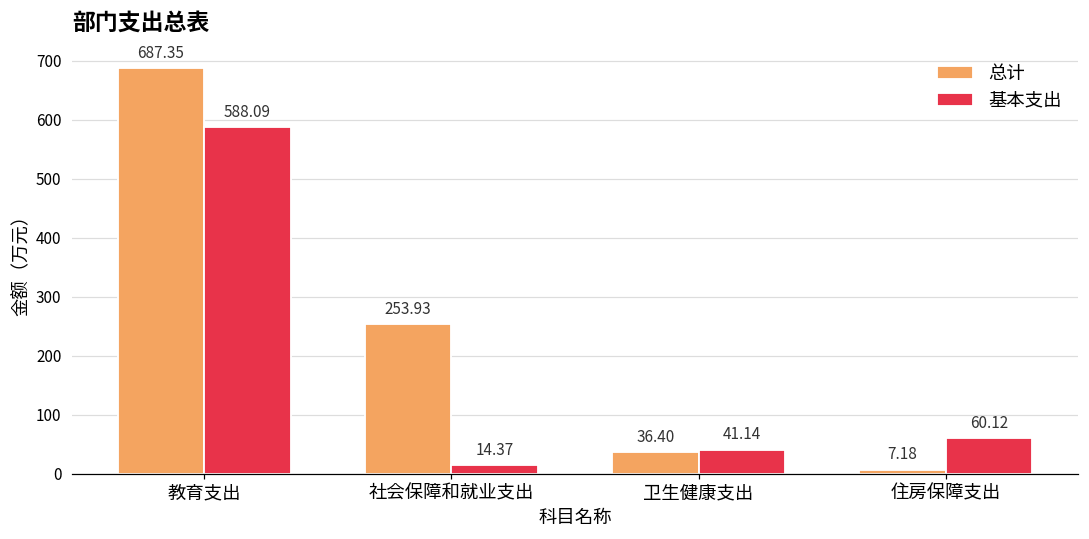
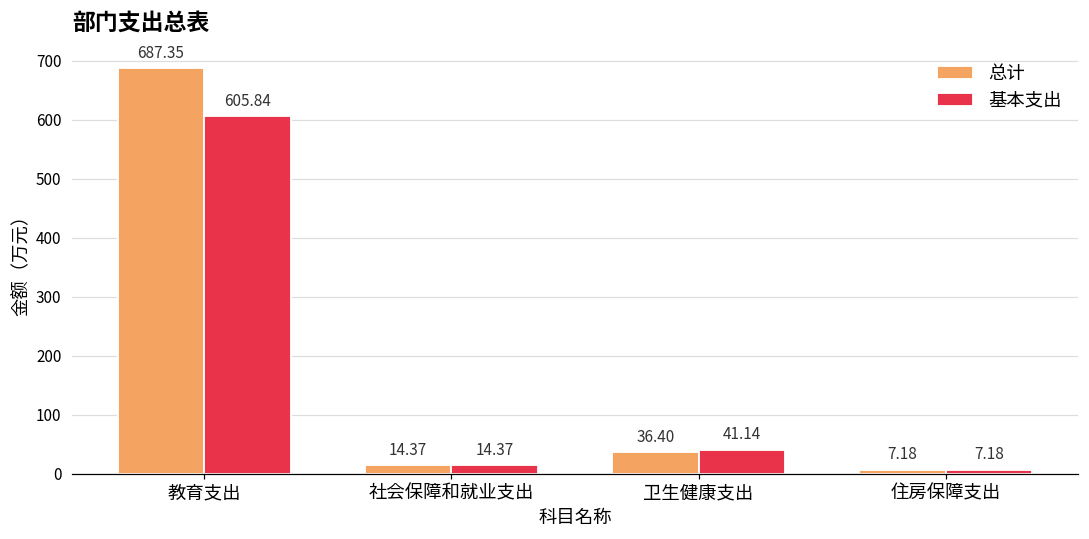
  {
    "总计": {
      "教育支出": 687.35,
-     "社会保障和就业支出": 253.93,
+     "社会保障和就业支出": 14.37,
      "卫生健康支出": 36.40,
      "住房保障支出": 7.18
    },
    "基本支出": {
-     "教育支出": 588.09,
+     "教育支出": 605.84,
      "社会保障和就业支出": 14.37,
      "卫生健康支出": 41.14,
-     "住房保障支出": 60.12
+     "住房保障支出": 7.18
    }
  }
